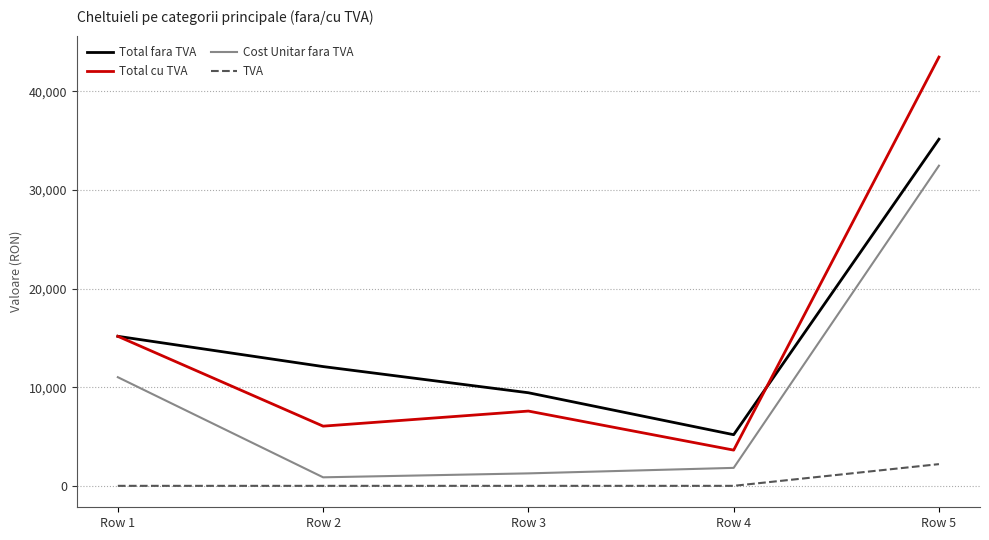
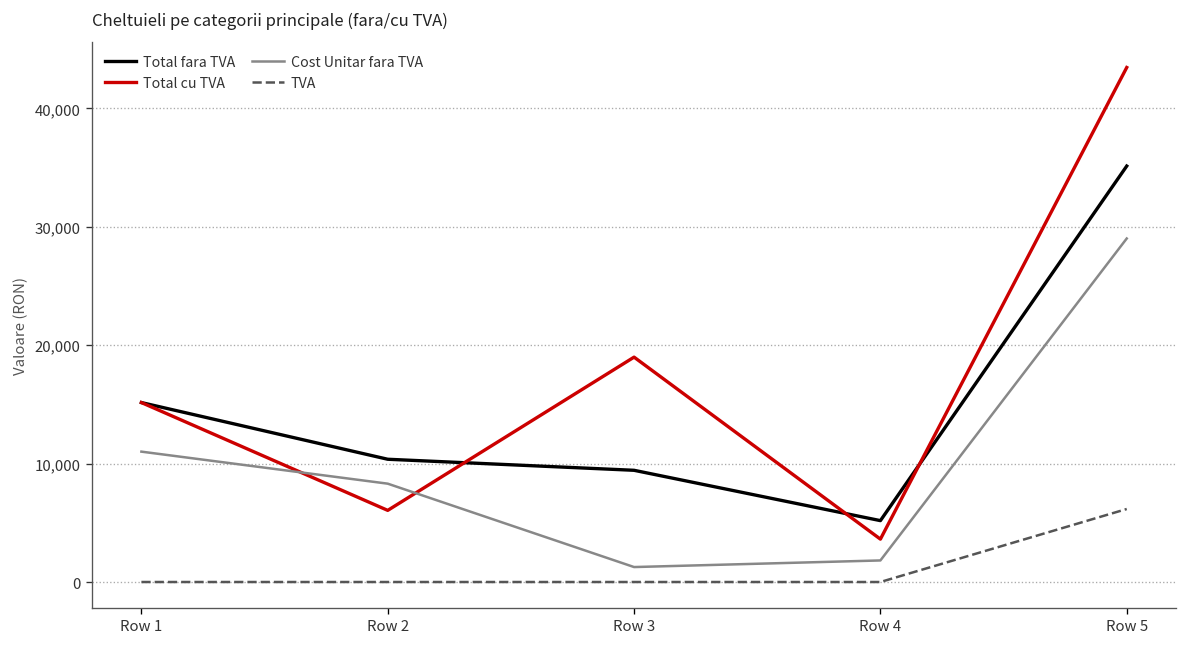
  {
    "Total fara TVA": {
-     "Row 2": "12,000",
+     "Row 2": "10,000",
      "Row 3": "9,000",
      "Row 4": "5,000",
      "Row 5": "35,000"
    },
    "Total cu TVA": {
      "Row 2": "6,000",
-     "Row 3": "8,000",
+     "Row 3": "19,000",
      "Row 4": "4,000",
      "Row 5": "43,000"
    },
    "Cost Unitar fara TVA": {
      "Row 1": "11,000",
-     "Row 2": "1,000",
+     "Row 2": "8,000",
      "Row 3": "1,000",
      "Row 4": "2,000",
-     "Row 5": "32,000"
+     "Row 5": "29,000"
    },
    "TVA": {
      "Row 1": "0",
      "Row 2": "0",
      "Row 3": "0",
      "Row 4": "0",
-     "Row 5": "2,000"
+     "Row 5": "6,000"
    }
  }
